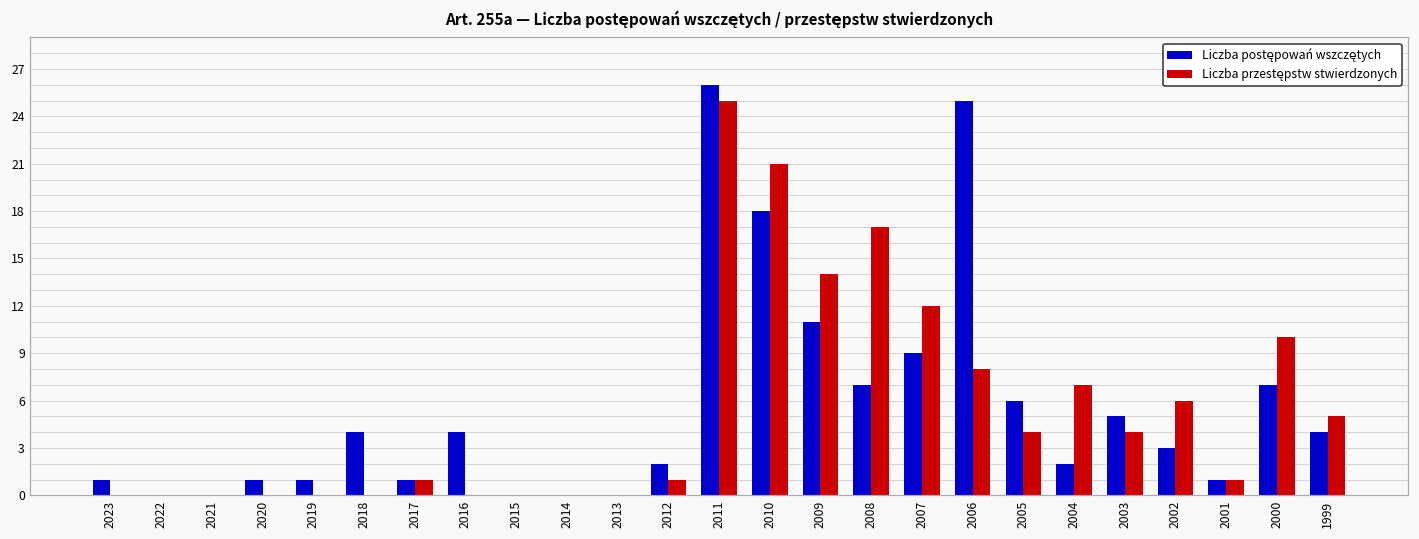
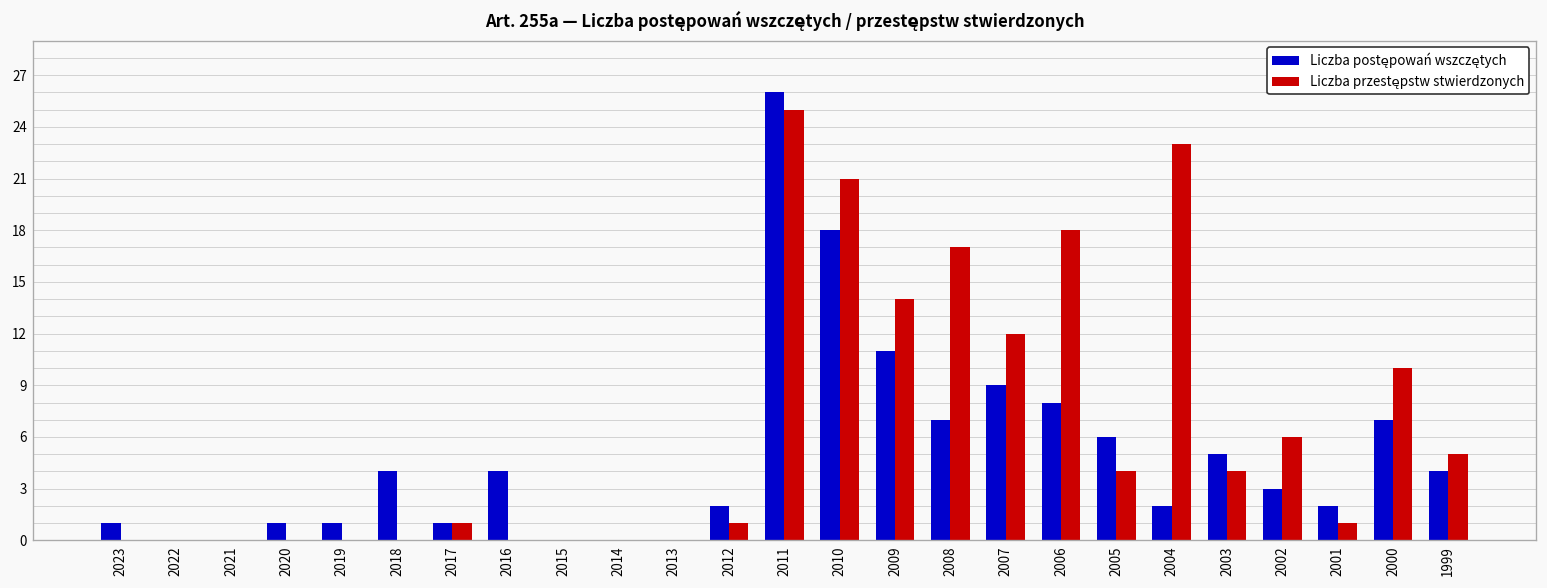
  {
    "Liczba postępowań wszczętych": {
      "2023": 1,
      "2022": 0,
      "2021": 0,
      "2020": 1,
      "2019": 1,
      "2018": 4,
      "2017": 1,
      "2016": 4,
      "2015": 0,
      "2014": 0,
      "2013": 0,
      "2012": 2,
      "2011": 26,
      "2010": 18,
      "2009": 11,
      "2008": 7,
      "2007": 9,
-     "2006": 25,
+     "2006": 8,
      "2005": 6,
      "2004": 2,
      "2003": 5,
      "2002": 3,
-     "2001": 1,
+     "2001": 2,
      "2000": 7,
      "1999": 4
    },
    "Liczba przestępstw stwierdzonych": {
      "2023": 0,
      "2022": 0,
      "2021": 0,
      "2020": 0,
      "2019": 0,
      "2018": 0,
      "2017": 1,
      "2016": 0,
      "2015": 0,
      "2014": 0,
      "2013": 0,
      "2012": 1,
      "2011": 25,
      "2010": 21,
      "2009": 14,
      "2008": 17,
      "2007": 12,
-     "2006": 8,
+     "2006": 18,
      "2005": 4,
-     "2004": 7,
+     "2004": 23,
      "2003": 4,
      "2002": 6,
      "2001": 1,
      "2000": 10,
      "1999": 5
    }
  }
